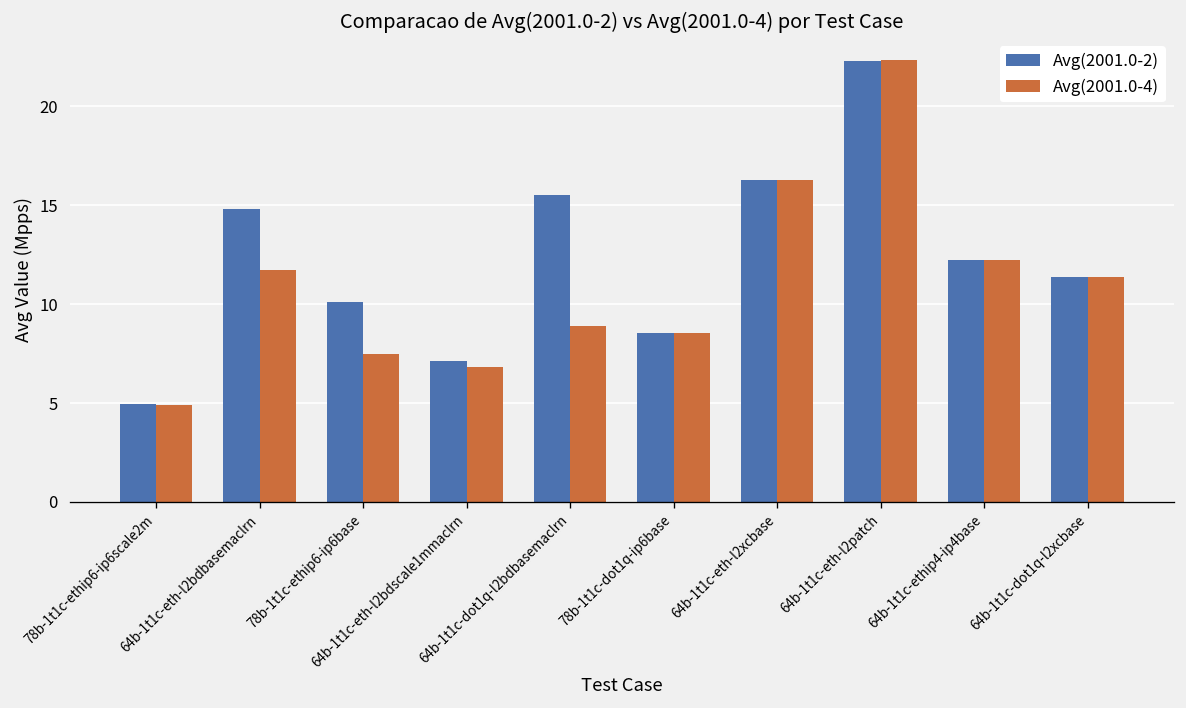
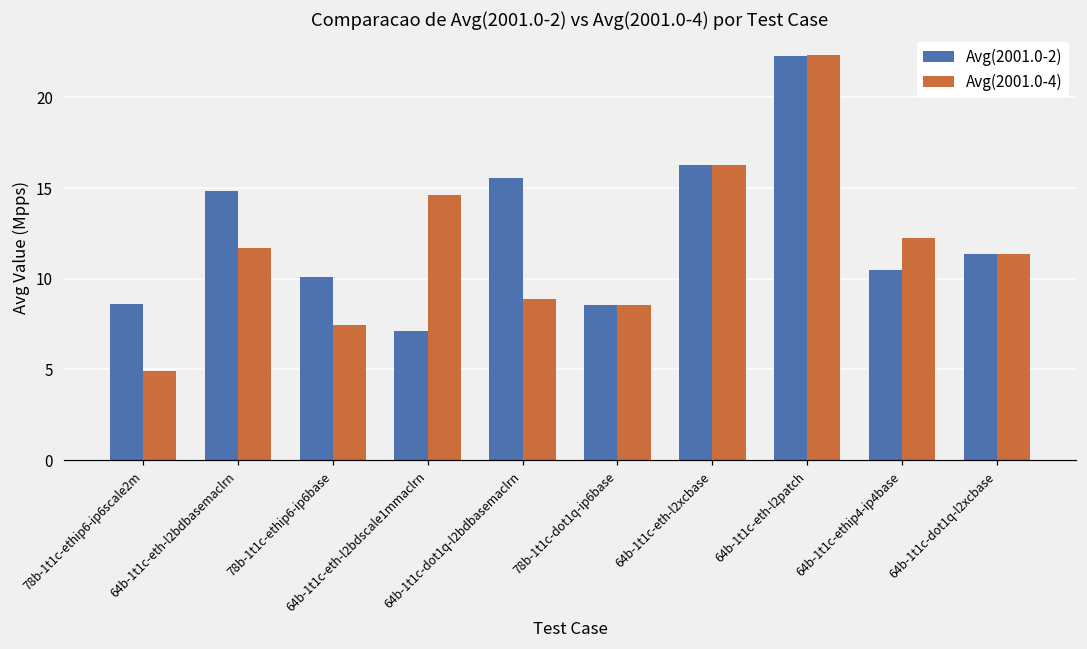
  {
    "Avg(2001.0-2)": {
-     "78b-1t1c-ethip6-ip6scale2m": 5.0,
+     "78b-1t1c-ethip6-ip6scale2m": 8.6,
      "64b-1t1c-eth-l2bdbasemaclrn": 14.8,
      "78b-1t1c-ethip6-ip6base": 10.1,
      "64b-1t1c-eth-l2bdscale1mmaclrn": 7.1,
      "64b-1t1c-dot1q-l2bdbasemaclrn": 15.5,
      "78b-1t1c-dot1q-ip6base": 8.5,
      "64b-1t1c-eth-l2xcbase": 16.3,
      "64b-1t1c-eth-l2patch": 22.3,
-     "64b-1t1c-ethip4-ip4base": 12.2,
+     "64b-1t1c-ethip4-ip4base": 10.5,
      "64b-1t1c-dot1q-l2xcbase": 11.4
    },
    "Avg(2001.0-4)": {
      "78b-1t1c-ethip6-ip6scale2m": 4.9,
      "64b-1t1c-eth-l2bdbasemaclrn": 11.7,
      "78b-1t1c-ethip6-ip6base": 7.5,
-     "64b-1t1c-eth-l2bdscale1mmaclrn": 6.8,
+     "64b-1t1c-eth-l2bdscale1mmaclrn": 14.6,
      "64b-1t1c-dot1q-l2bdbasemaclrn": 8.9,
      "78b-1t1c-dot1q-ip6base": 8.5,
      "64b-1t1c-eth-l2xcbase": 16.3,
      "64b-1t1c-eth-l2patch": 22.3,
      "64b-1t1c-ethip4-ip4base": 12.2,
      "64b-1t1c-dot1q-l2xcbase": 11.4
    }
  }
